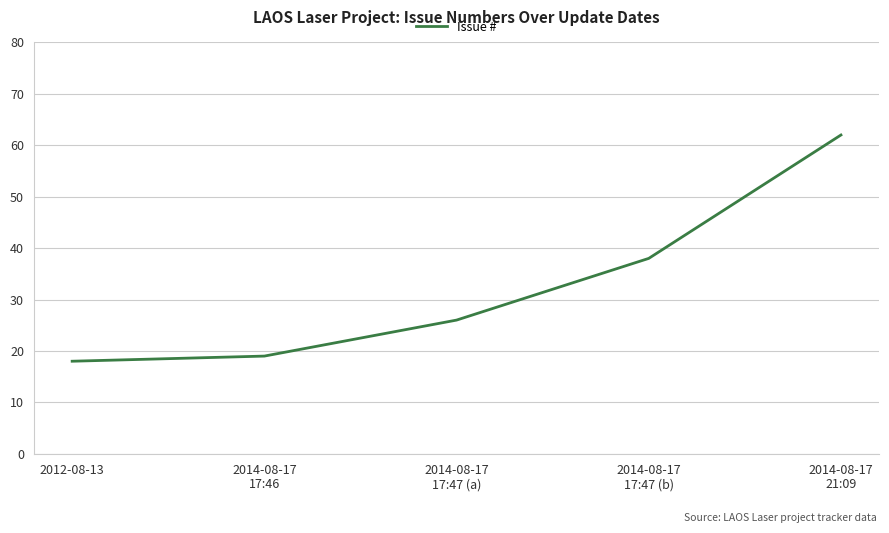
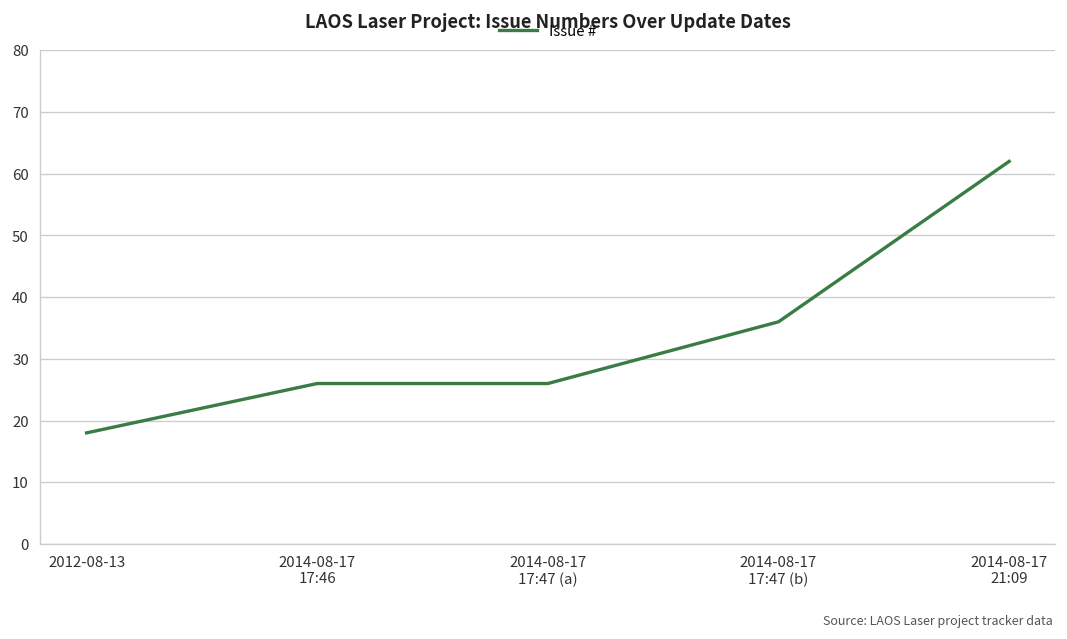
  {
    "2012-08-13": 18,
-   "2014-08-17 17:46": 19,
+   "2014-08-17 17:46": 26,
    "2014-08-17 17:47 (a)": 26,
-   "2014-08-17 17:47 (b)": 38,
+   "2014-08-17 17:47 (b)": 36,
    "2014-08-17 21:09": 62
  }
